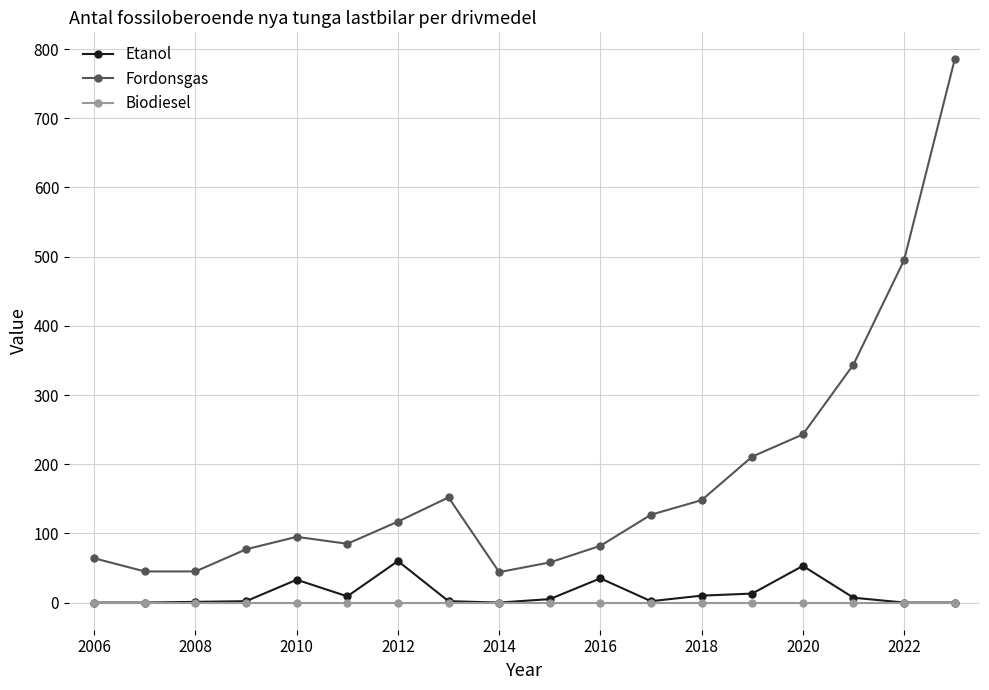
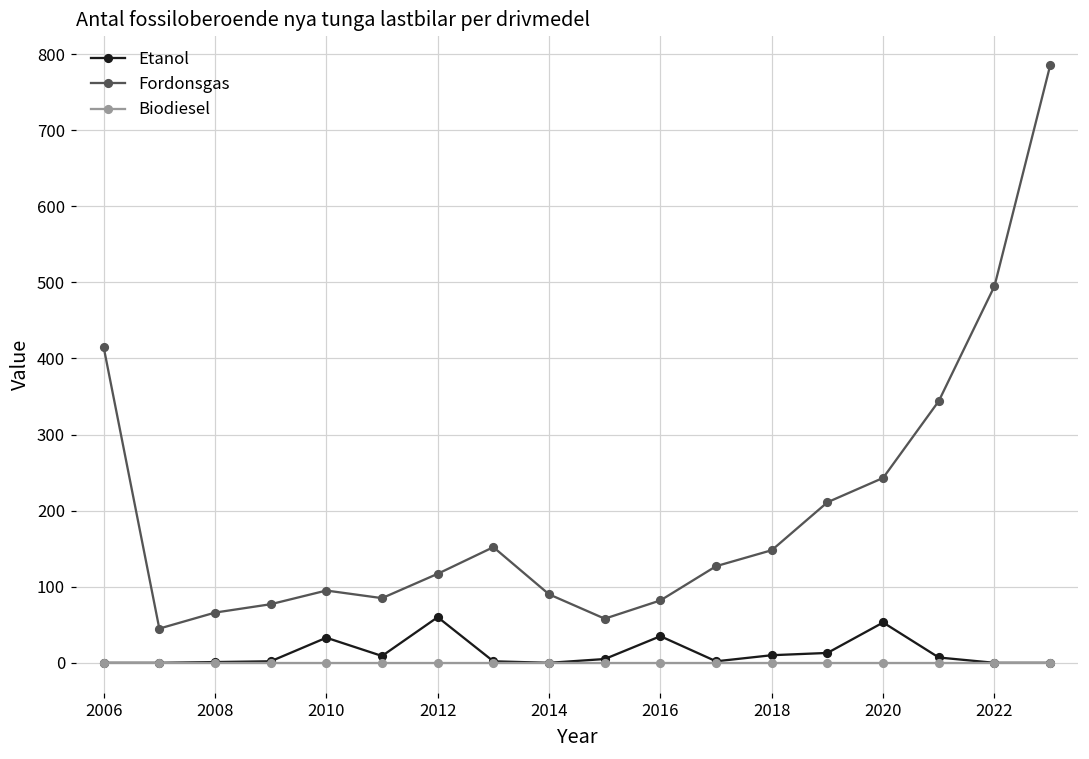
  {
    "Etanol": {
      "2010": 30,
      "2012": 60,
      "2016": 40,
      "2018": 10,
      "2020": 50
    },
    "Fordonsgas": {
-     "2006": 60,
-     "2008": 50,
+     "2006": 420,
+     "2008": 70,
      "2010": 100,
      "2012": 120,
-     "2014": 40,
+     "2014": 90,
      "2016": 80,
      "2018": 150,
      "2020": 240,
      "2022": 500
    },
    "Biodiesel": {
      "2010": 0,
      "2012": 0,
      "2016": 0,
      "2018": 0,
      "2020": 0
    }
  }
